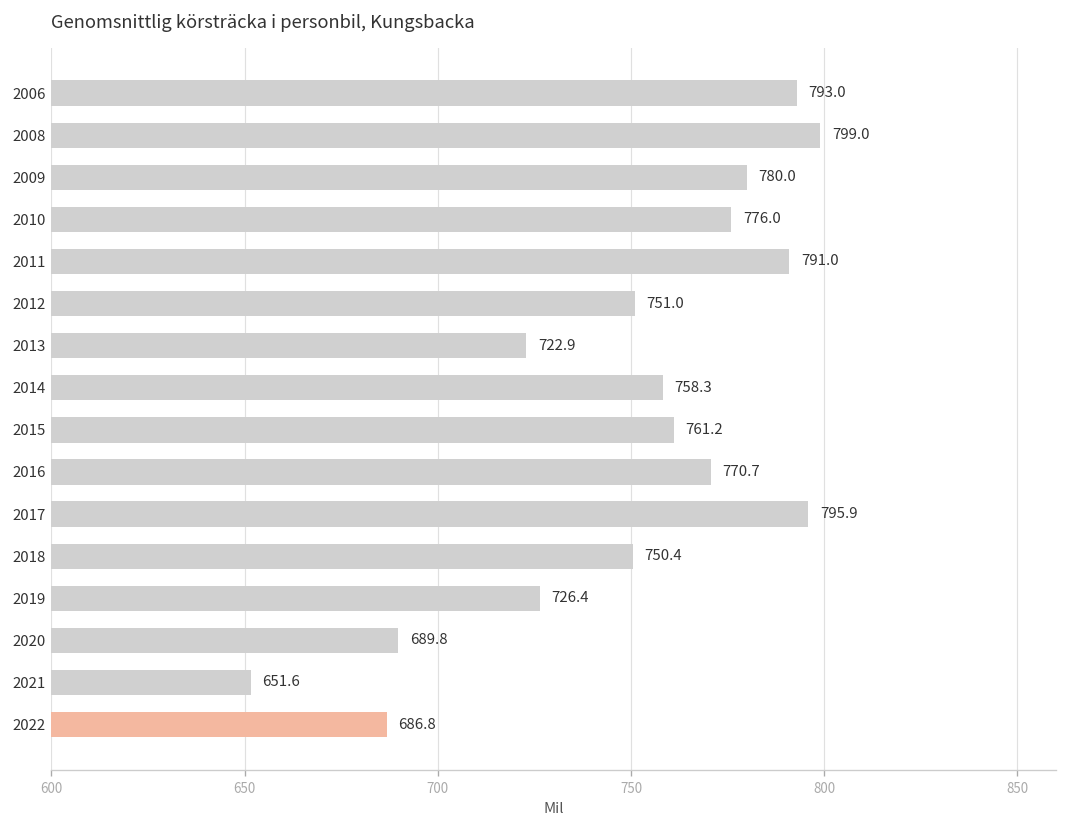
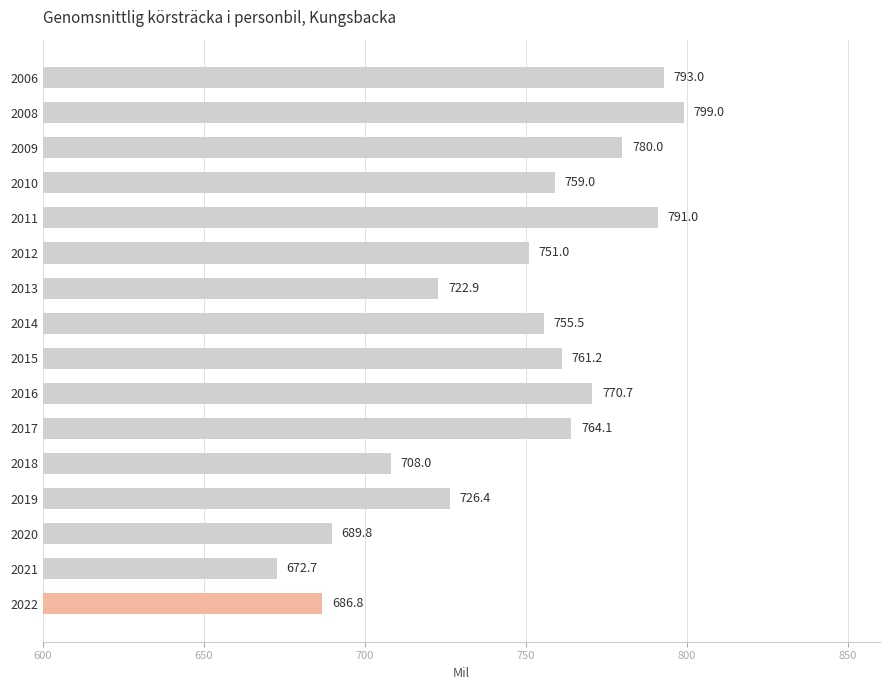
  {
    "2006": 793.0,
    "2008": 799.0,
    "2009": 780.0,
-   "2010": 776.0,
+   "2010": 759.0,
    "2011": 791.0,
    "2012": 751.0,
    "2013": 722.9,
-   "2014": 758.3,
+   "2014": 755.5,
    "2015": 761.2,
    "2016": 770.7,
-   "2017": 795.9,
-   "2018": 750.4,
+   "2017": 764.1,
+   "2018": 708.0,
    "2019": 726.4,
    "2020": 689.8,
-   "2021": 651.6,
+   "2021": 672.7,
    "2022": 686.8
  }
